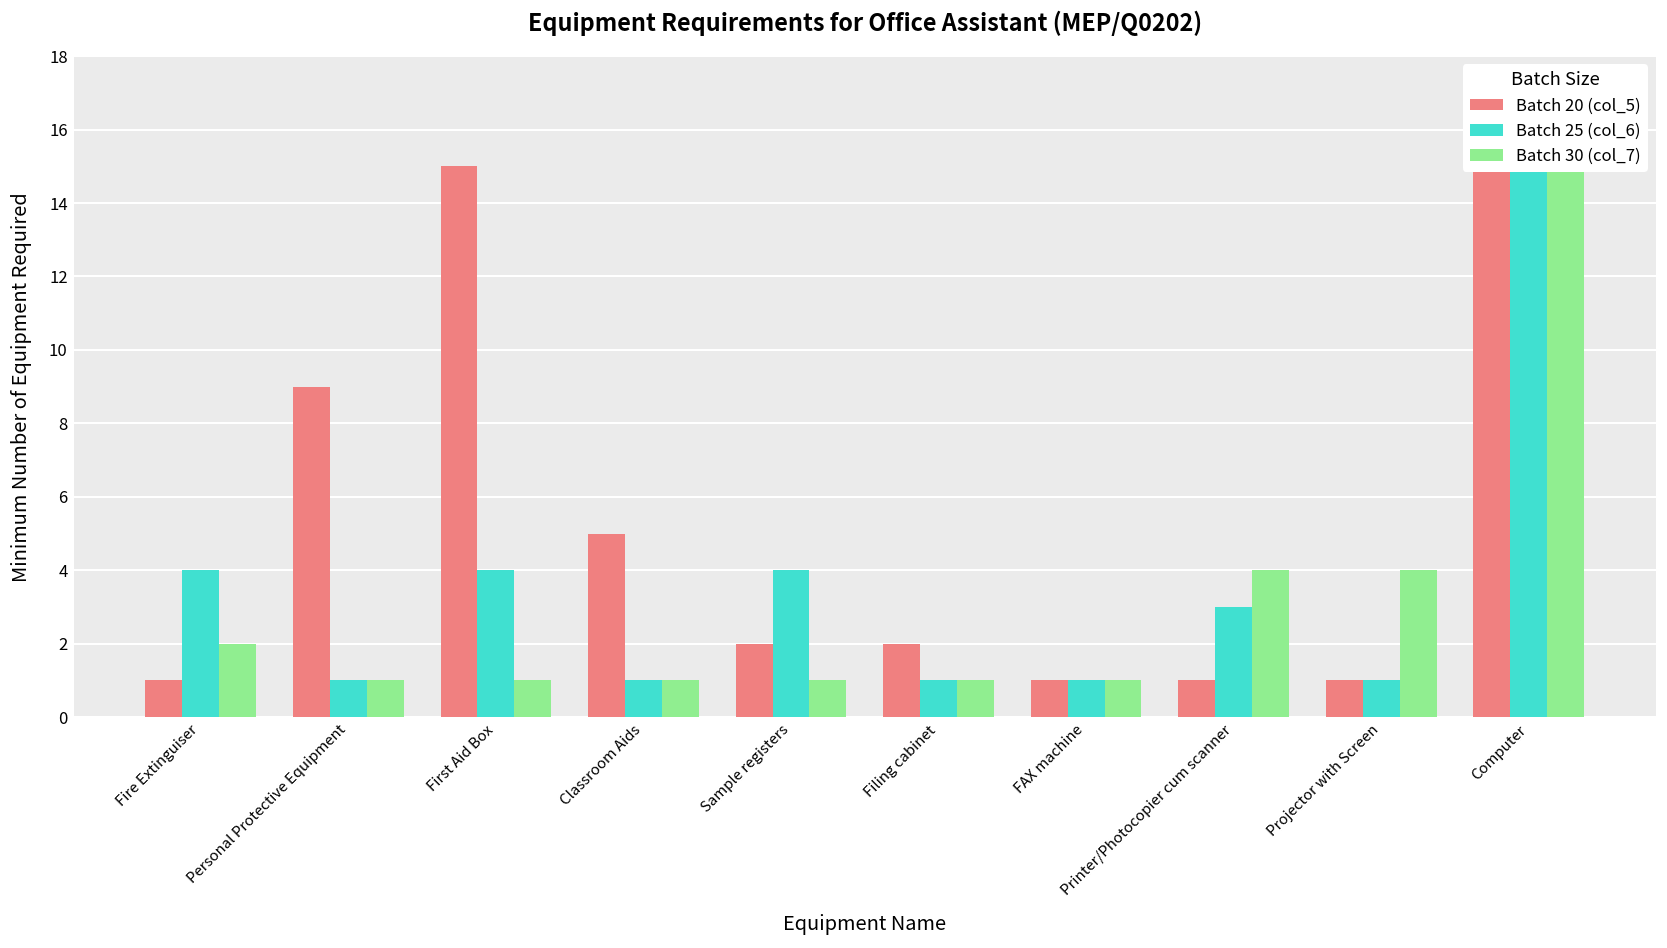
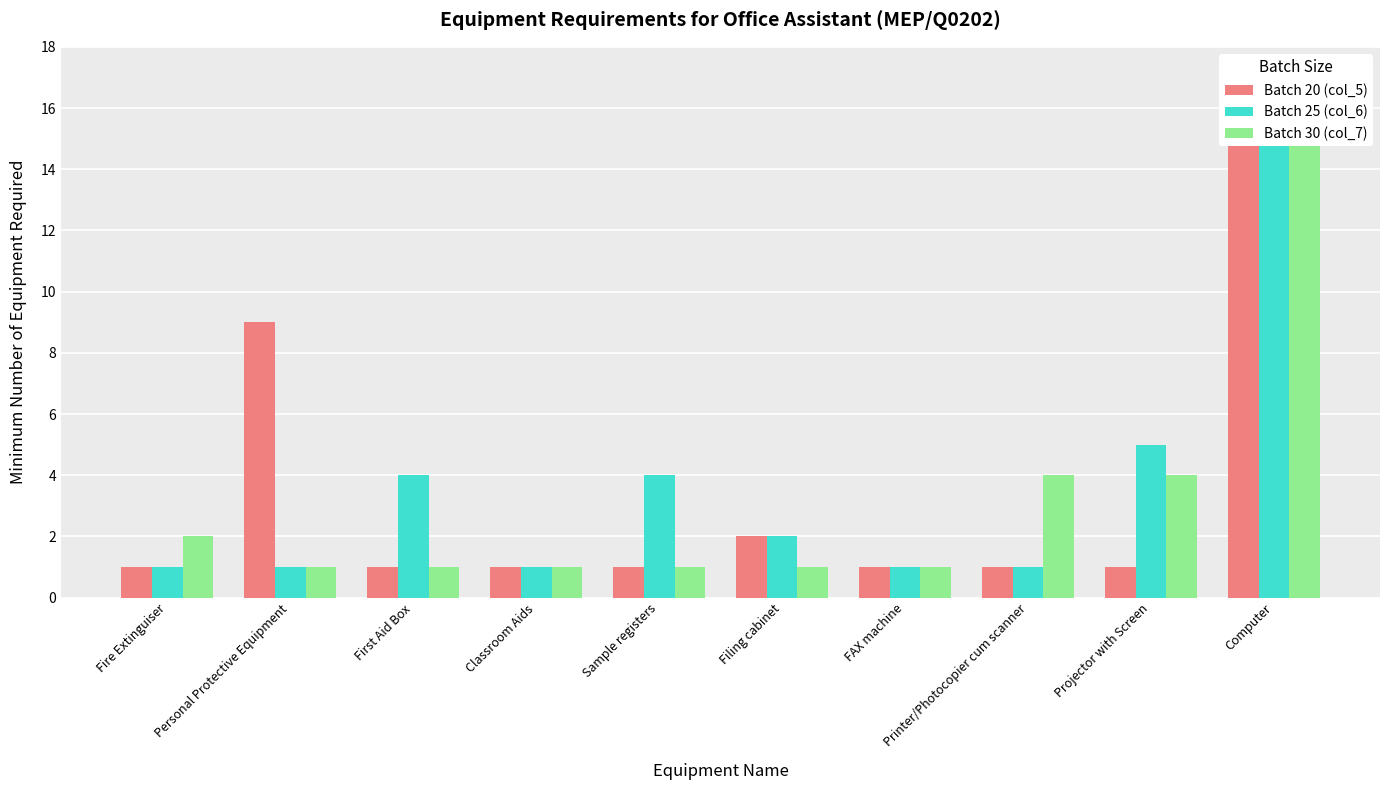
  {
    "Batch 20 (col_5)": {
      "Fire Extinguiser": 1,
      "Personal Protective Equipment": 9,
-     "First Aid Box": 15,
-     "Classroom Aids": 5,
-     "Sample registers": 2,
+     "First Aid Box": 1,
+     "Classroom Aids": 1,
+     "Sample registers": 1,
      "Filing cabinet": 2,
      "FAX machine": 1,
      "Printer/Photocopier cum scanner": 1,
      "Projector with Screen": 1
    },
    "Batch 25 (col_6)": {
-     "Fire Extinguiser": 4,
+     "Fire Extinguiser": 1,
      "Personal Protective Equipment": 1,
      "First Aid Box": 4,
      "Classroom Aids": 1,
      "Sample registers": 4,
-     "Filing cabinet": 1,
+     "Filing cabinet": 2,
      "FAX machine": 1,
-     "Printer/Photocopier cum scanner": 3,
-     "Projector with Screen": 1
+     "Printer/Photocopier cum scanner": 1,
+     "Projector with Screen": 5
    },
    "Batch 30 (col_7)": {
      "Fire Extinguiser": 2,
      "Personal Protective Equipment": 1,
      "First Aid Box": 1,
      "Classroom Aids": 1,
      "Sample registers": 1,
      "Filing cabinet": 1,
      "FAX machine": 1,
      "Printer/Photocopier cum scanner": 4,
      "Projector with Screen": 4
    }
  }
